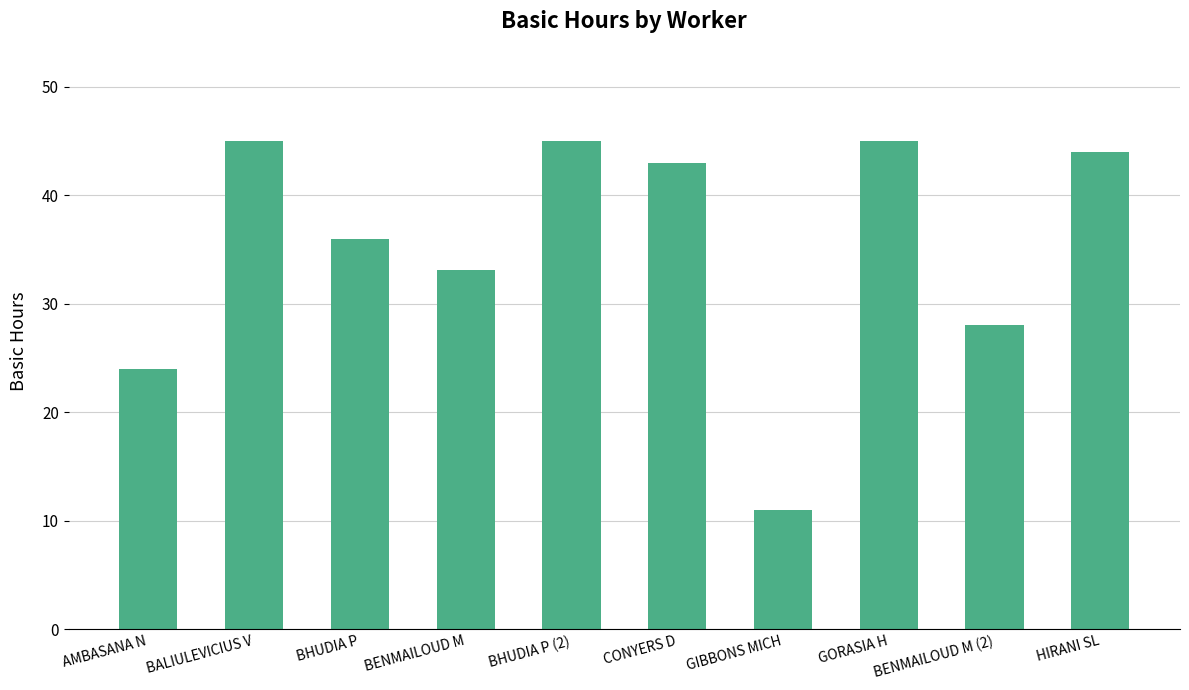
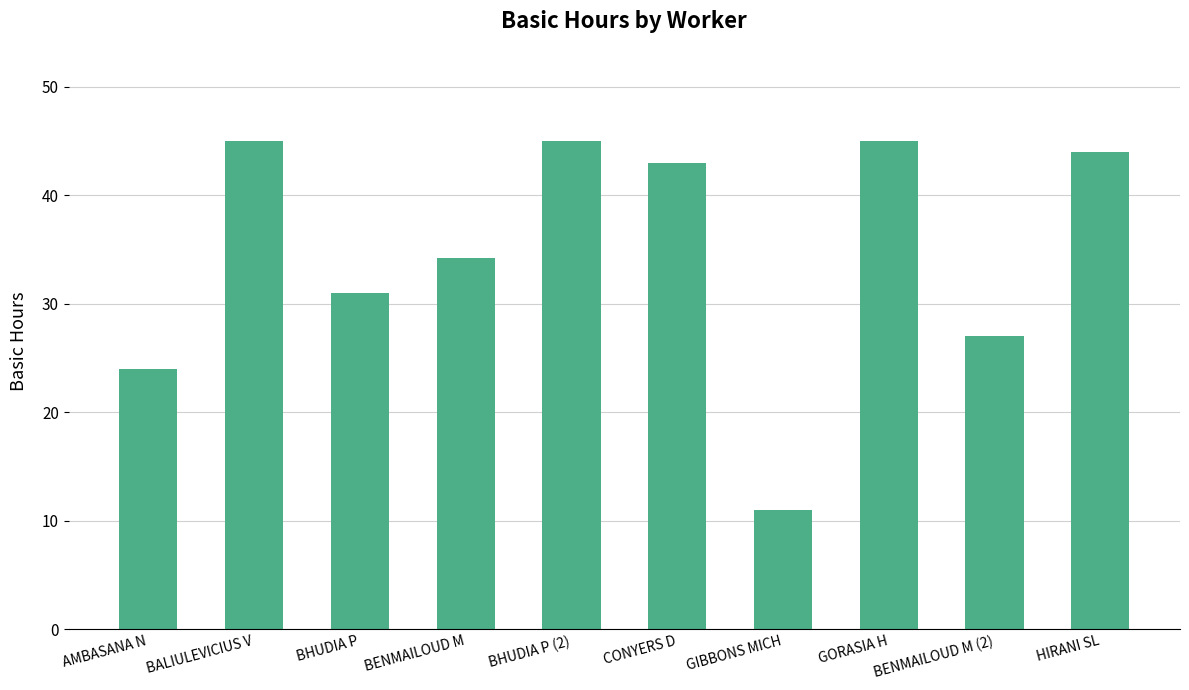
  {
    "AMBASANA N": 24.0,
    "BALIULEVICIUS V": 45.0,
-   "BHUDIA P": 36,
-   "BENMAILOUD M": 33.1,
+   "BHUDIA P": 31,
+   "BENMAILOUD M": 34.3,
    "BHUDIA P (2)": 45.0,
    "CONYERS D": 43.0,
    "GIBBONS MICH": 11.0,
    "GORASIA H": 45.0,
-   "BENMAILOUD M (2)": 28,
+   "BENMAILOUD M (2)": 27,
    "HIRANI SL": 44.0
  }
